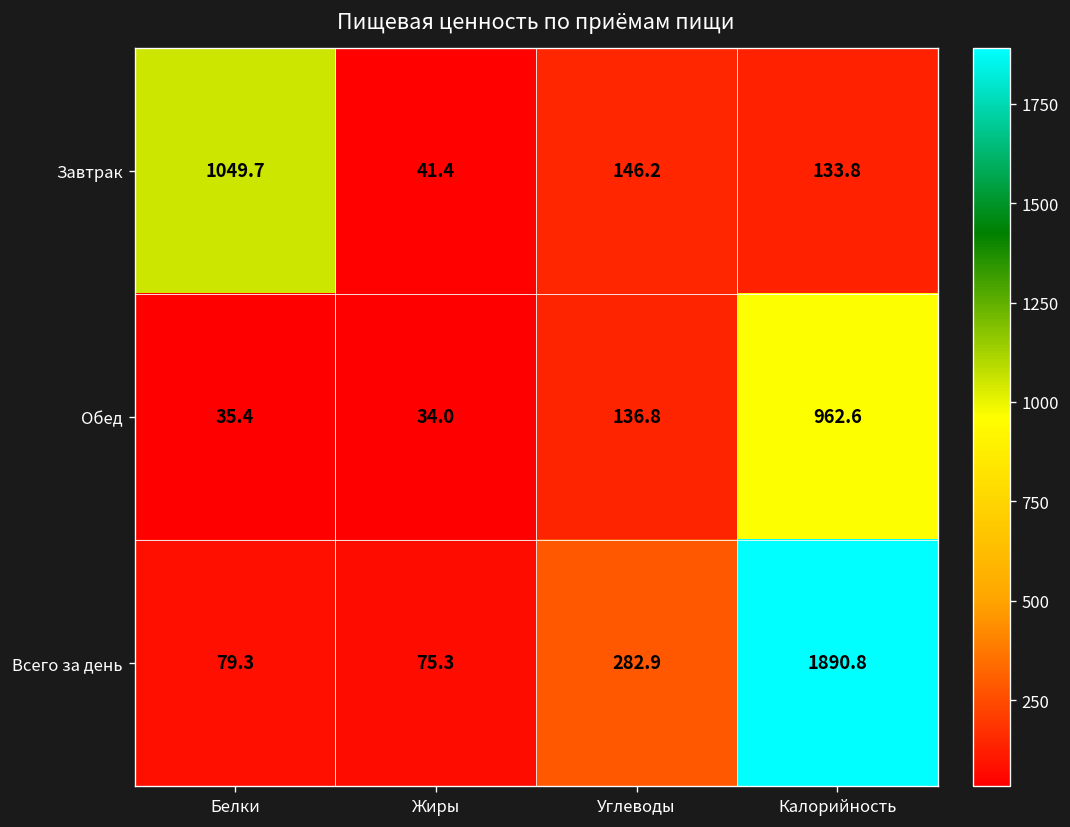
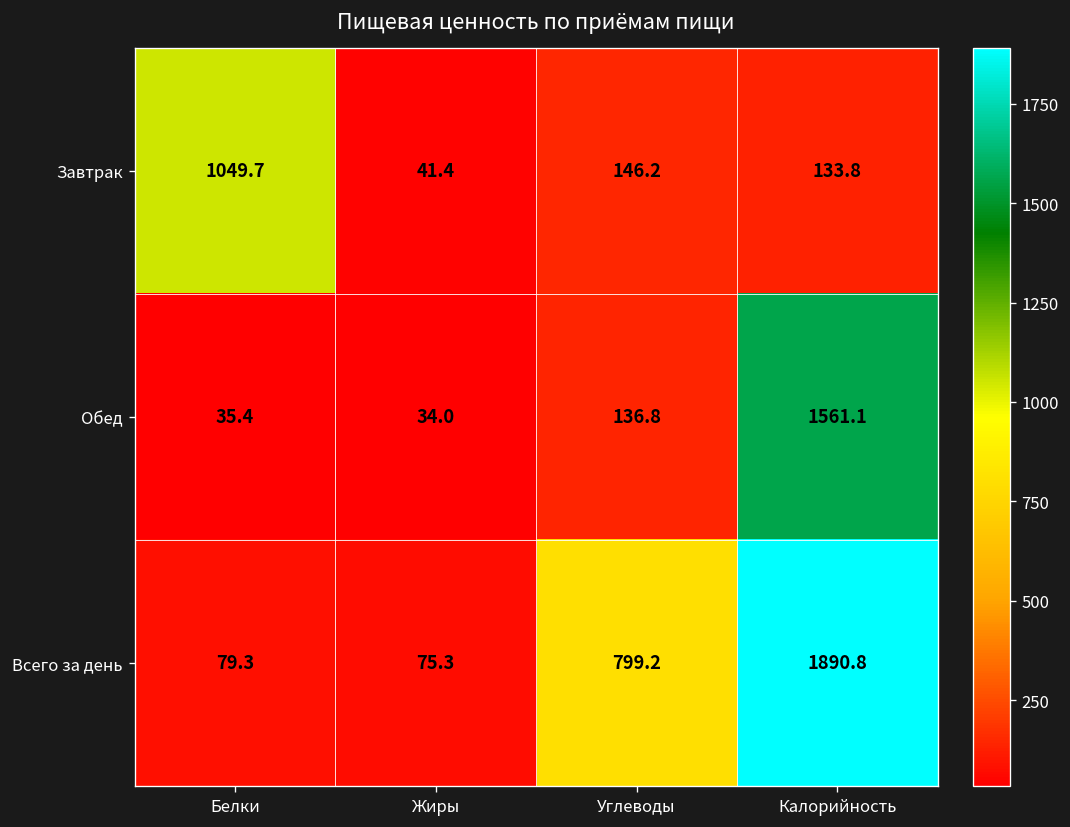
  {
    "Завтрак": {
      "Белки": 1049.7,
      "Жиры": 41.4,
      "Углеводы": 146.2,
      "Калорийность": 133.8
    },
    "Обед": {
      "Белки": 35.4,
      "Жиры": 34.0,
      "Углеводы": 136.8,
-     "Калорийность": 962.6
+     "Калорийность": 1561.1
    },
    "Всего за день": {
      "Белки": 79.3,
      "Жиры": 75.3,
-     "Углеводы": 282.9,
+     "Углеводы": 799.2,
      "Калорийность": 1890.8
    }
  }
